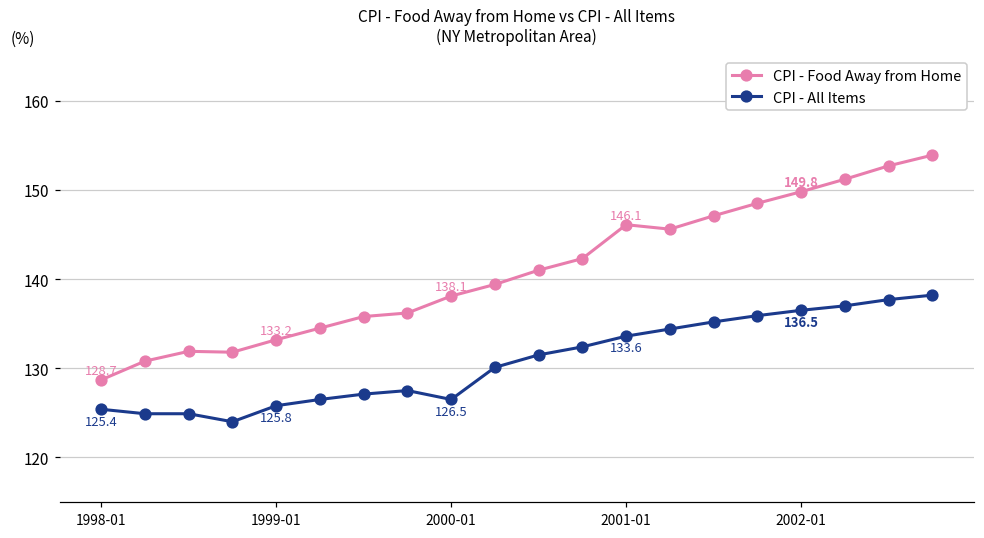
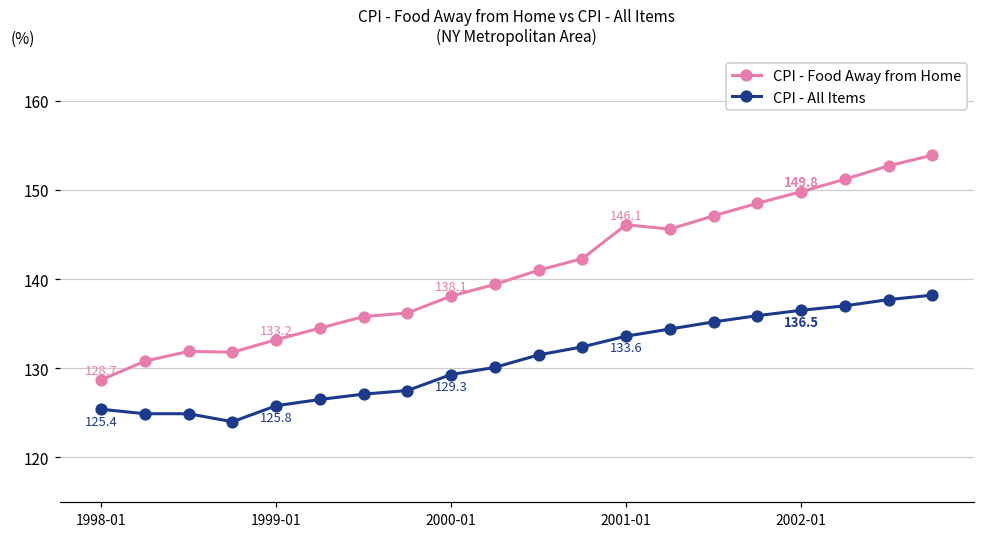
  {
    "CPI - Food Away from Home": {
      "1998-01": 128.7,
      "1999-01": 133.2,
      "2000-01": 138.1,
      "2001-01": 146.1,
      "2002-01": 149.8
    },
    "CPI - All Items": {
      "1998-01": 125.4,
      "1999-01": 125.8,
-     "2000-01": 126.5,
+     "2000-01": 129.3,
      "2001-01": 133.6,
      "2002-01": 136.5
    }
  }
